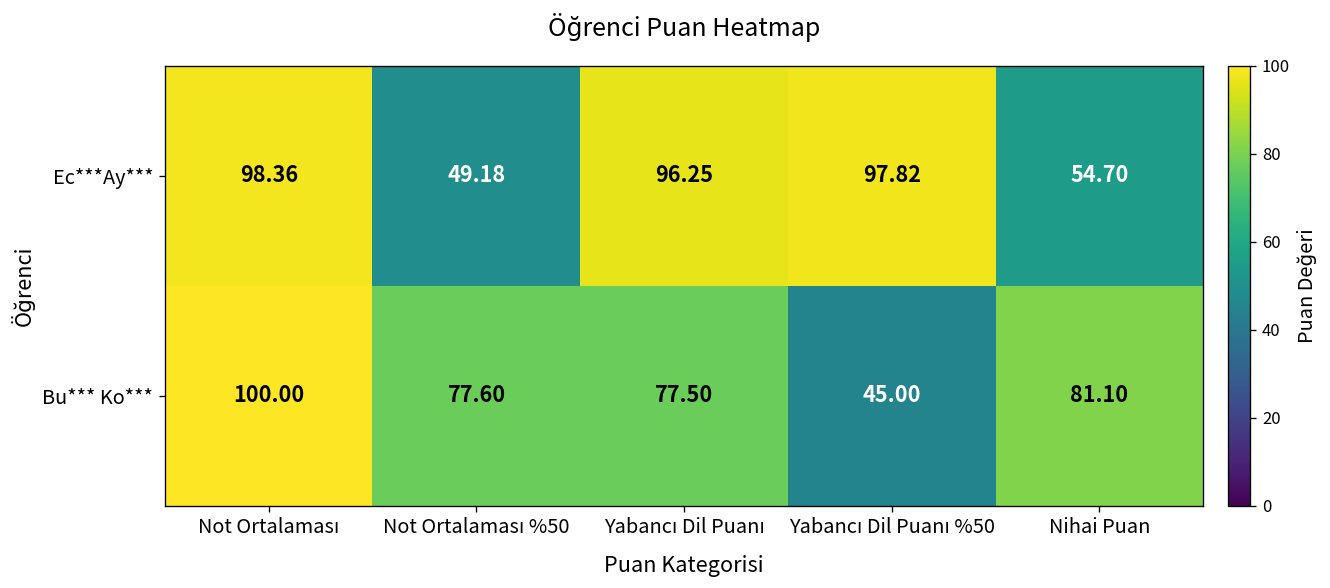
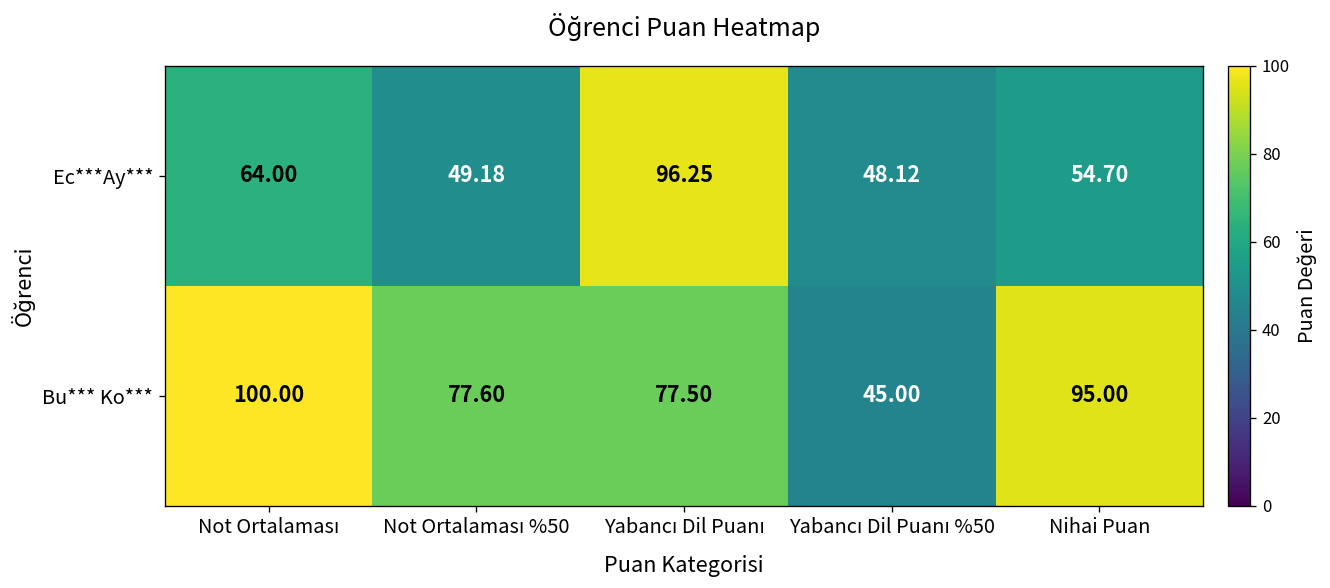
  {
    "Ec***Ay***": {
-     "Not Ortalaması": 98.36,
+     "Not Ortalaması": 64.00,
      "Not Ortalaması %50": 49.18,
      "Yabancı Dil Puanı": 96.25,
-     "Yabancı Dil Puanı %50": 97.82,
+     "Yabancı Dil Puanı %50": 48.12,
      "Nihai Puan": 54.70
    },
    "Bu*** Ko***": {
      "Not Ortalaması": 100.00,
      "Not Ortalaması %50": 77.60,
      "Yabancı Dil Puanı": 77.50,
      "Yabancı Dil Puanı %50": 45.00,
-     "Nihai Puan": 81.10
+     "Nihai Puan": 95.00
    }
  }
